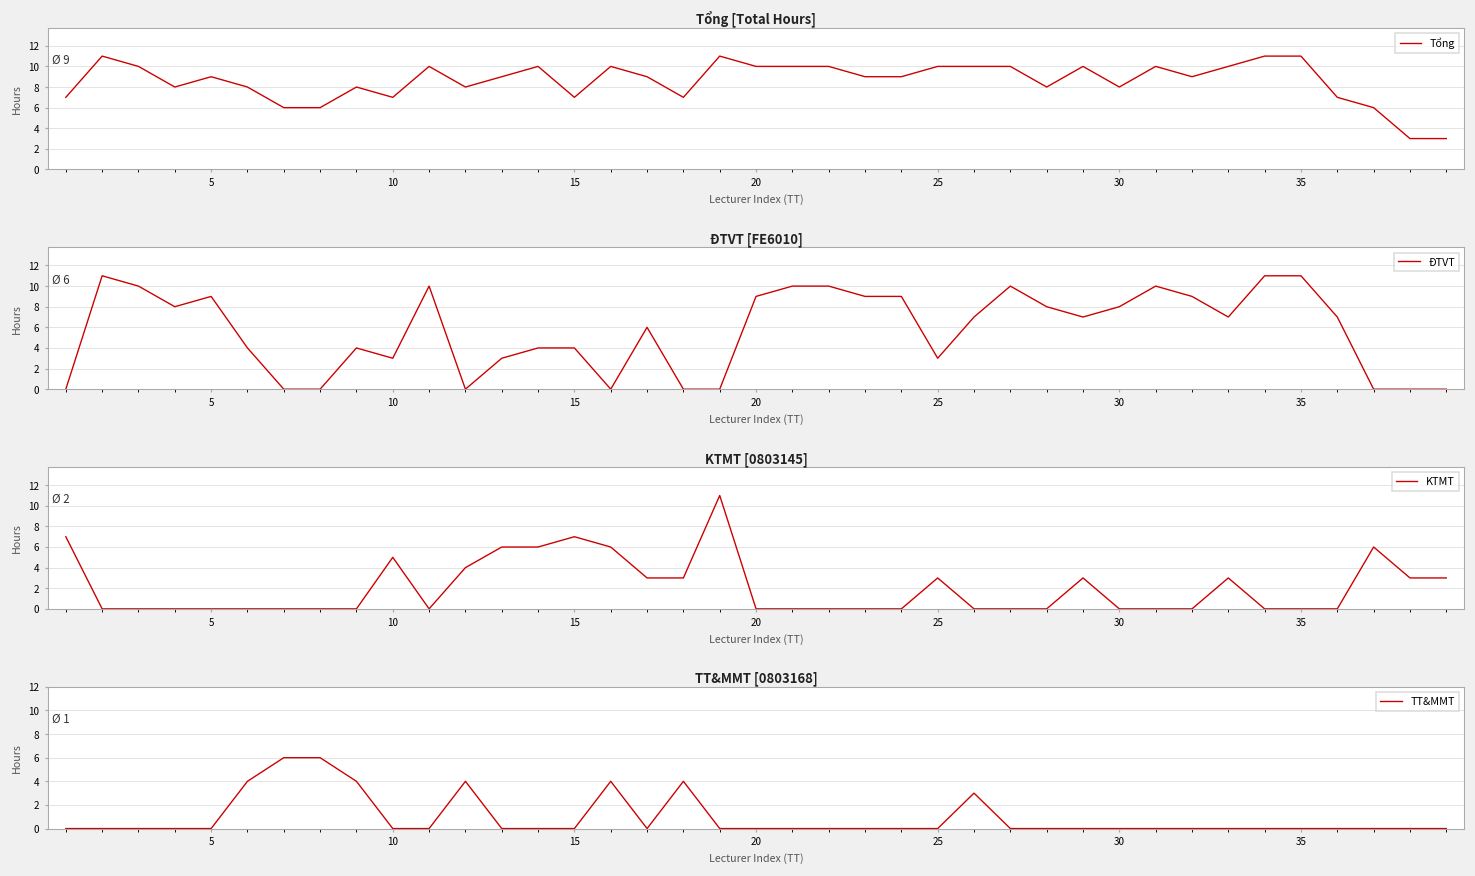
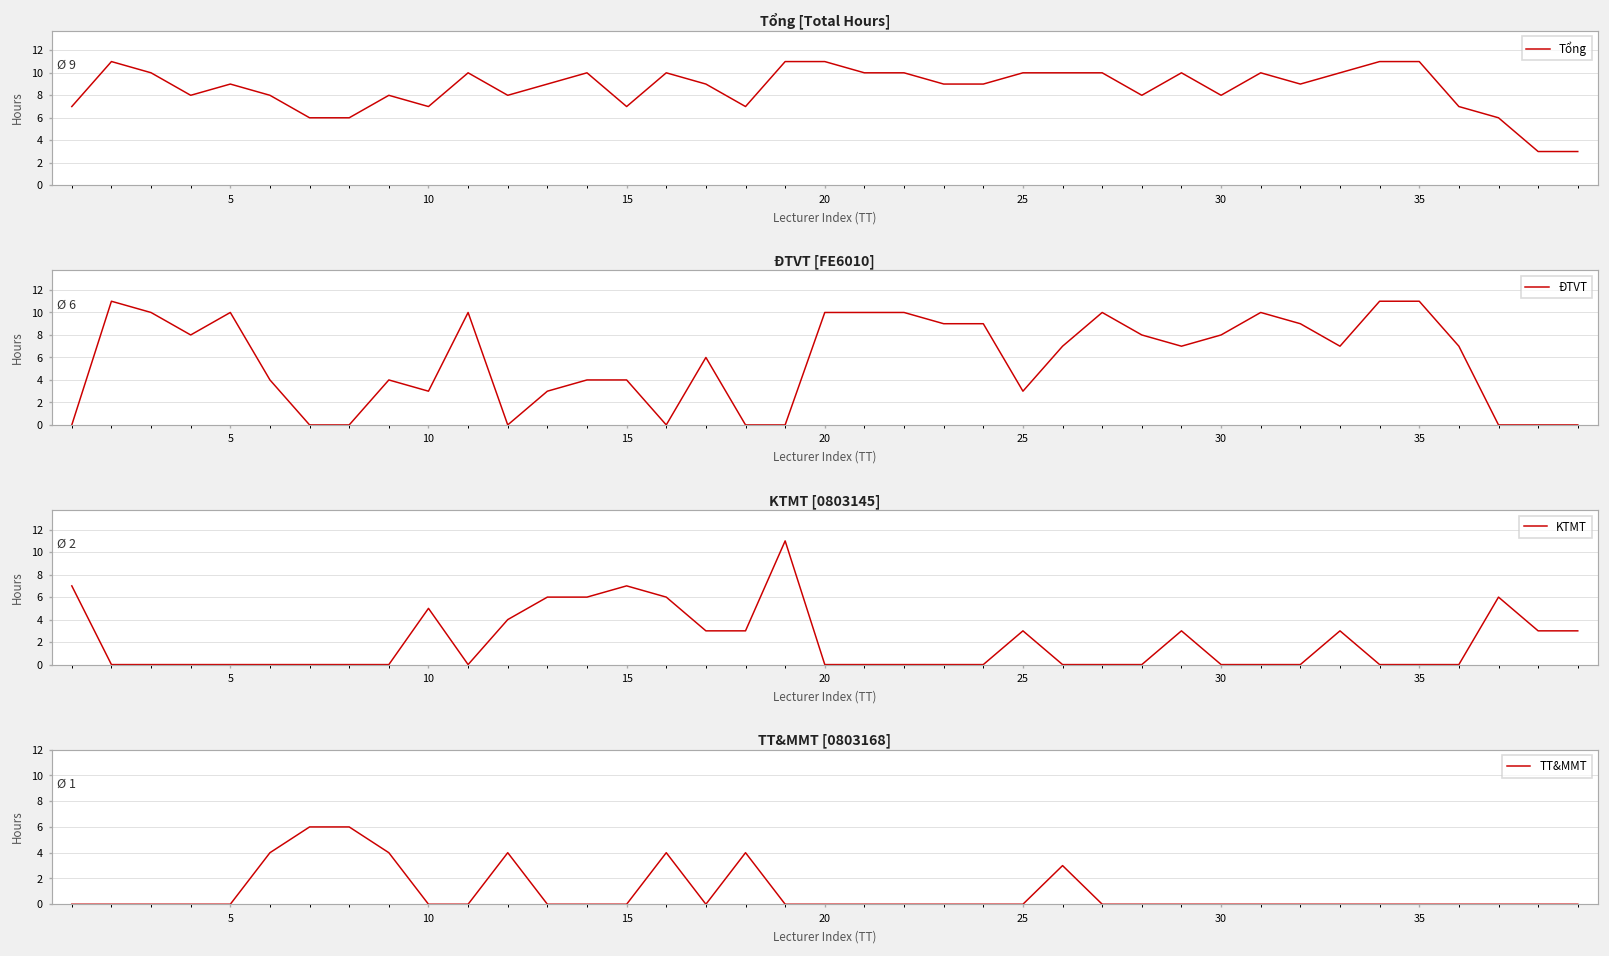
  {
    "Tổng [Total Hours]": {
      "5": 9,
      "10": 7,
      "15": 7,
-     "20": 10,
+     "20": 11,
      "25": 10,
      "30": 8,
      "35": 11
    },
    "ĐTVT [FE6010]": {
-     "5": 9,
+     "5": 10,
      "10": 3,
      "15": 4,
-     "20": 9,
+     "20": 10,
      "25": 3,
      "30": 8,
      "35": 11
    },
    "KTMT [0803145]": {
      "5": 0,
      "10": 5,
      "15": 7,
      "20": 0,
      "25": 3,
      "30": 0,
      "35": 0
    },
    "TT&MMT [0803168]": {
      "5": 0.0,
      "10": 0.0,
      "15": 0.0,
      "20": 0.0,
      "25": 0.0,
      "30": 0.0,
      "35": 0.0
    }
  }
